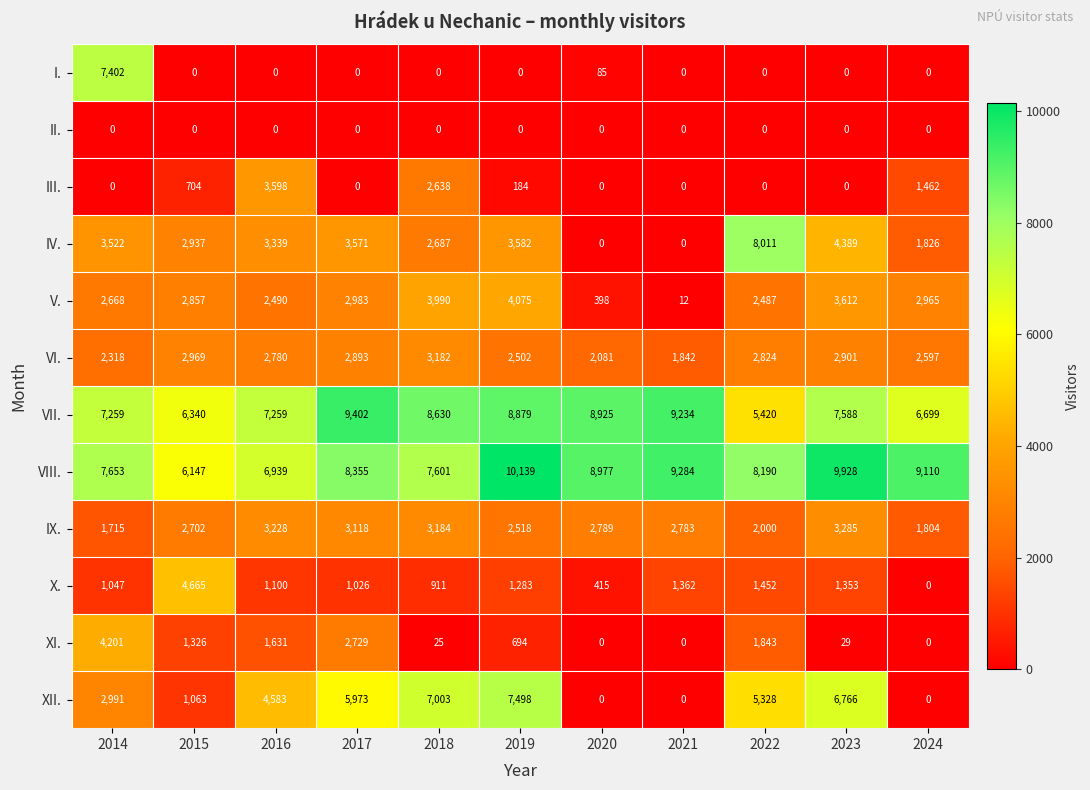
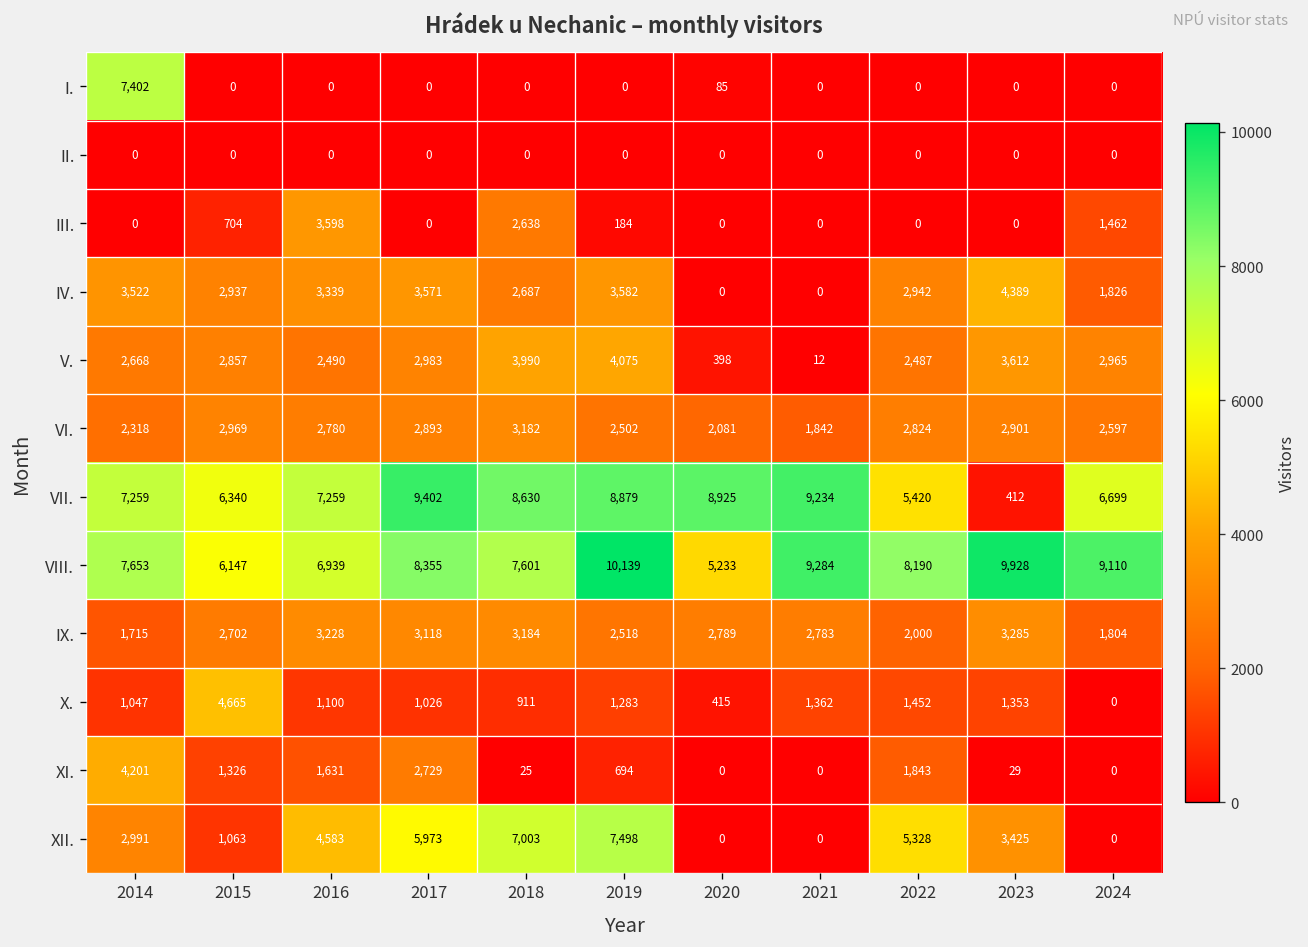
  {
    "I.": {
      "2014": "7,402",
      "2015": "0",
      "2016": "0",
      "2017": "0",
      "2018": "0",
      "2019": "0",
      "2020": "85",
      "2021": "0",
      "2022": "0",
      "2023": "0",
      "2024": "0"
    },
    "II.": {
      "2014": "0",
      "2015": "0",
      "2016": "0",
      "2017": "0",
      "2018": "0",
      "2019": "0",
      "2020": "0",
      "2021": "0",
      "2022": "0",
      "2023": "0",
      "2024": "0"
    },
    "III.": {
      "2014": "0",
      "2015": "704",
      "2016": "3,598",
      "2017": "0",
      "2018": "2,638",
      "2019": "184",
      "2020": "0",
      "2021": "0",
      "2022": "0",
      "2023": "0",
      "2024": "1,462"
    },
    "IV.": {
      "2014": "3,522",
      "2015": "2,937",
      "2016": "3,339",
      "2017": "3,571",
      "2018": "2,687",
      "2019": "3,582",
      "2020": "0",
      "2021": "0",
-     "2022": "8,011",
+     "2022": "2,942",
      "2023": "4,389",
      "2024": "1,826"
    },
    "V.": {
      "2014": "2,668",
      "2015": "2,857",
      "2016": "2,490",
      "2017": "2,983",
      "2018": "3,990",
      "2019": "4,075",
      "2020": "398",
      "2021": "12",
      "2022": "2,487",
      "2023": "3,612",
      "2024": "2,965"
    },
    "VI.": {
      "2014": "2,318",
      "2015": "2,969",
      "2016": "2,780",
      "2017": "2,893",
      "2018": "3,182",
      "2019": "2,502",
      "2020": "2,081",
      "2021": "1,842",
      "2022": "2,824",
      "2023": "2,901",
      "2024": "2,597"
    },
    "VII.": {
      "2014": "7,259",
      "2015": "6,340",
      "2016": "7,259",
      "2017": "9,402",
      "2018": "8,630",
      "2019": "8,879",
      "2020": "8,925",
      "2021": "9,234",
      "2022": "5,420",
-     "2023": "7,588",
+     "2023": "412",
      "2024": "6,699"
    },
    "VIII.": {
      "2014": "7,653",
      "2015": "6,147",
      "2016": "6,939",
      "2017": "8,355",
      "2018": "7,601",
      "2019": "10,139",
-     "2020": "8,977",
+     "2020": "5,233",
      "2021": "9,284",
      "2022": "8,190",
      "2023": "9,928",
      "2024": "9,110"
    },
    "IX.": {
      "2014": "1,715",
      "2015": "2,702",
      "2016": "3,228",
      "2017": "3,118",
      "2018": "3,184",
      "2019": "2,518",
      "2020": "2,789",
      "2021": "2,783",
      "2022": "2,000",
      "2023": "3,285",
      "2024": "1,804"
    },
    "X.": {
      "2014": "1,047",
      "2015": "4,665",
      "2016": "1,100",
      "2017": "1,026",
      "2018": "911",
      "2019": "1,283",
      "2020": "415",
      "2021": "1,362",
      "2022": "1,452",
      "2023": "1,353",
      "2024": "0"
    },
    "XI.": {
      "2014": "4,201",
      "2015": "1,326",
      "2016": "1,631",
      "2017": "2,729",
      "2018": "25",
      "2019": "694",
      "2020": "0",
      "2021": "0",
      "2022": "1,843",
      "2023": "29",
      "2024": "0"
    },
    "XII.": {
      "2014": "2,991",
      "2015": "1,063",
      "2016": "4,583",
      "2017": "5,973",
      "2018": "7,003",
      "2019": "7,498",
      "2020": "0",
      "2021": "0",
      "2022": "5,328",
-     "2023": "6,766",
+     "2023": "3,425",
      "2024": "0"
    }
  }
